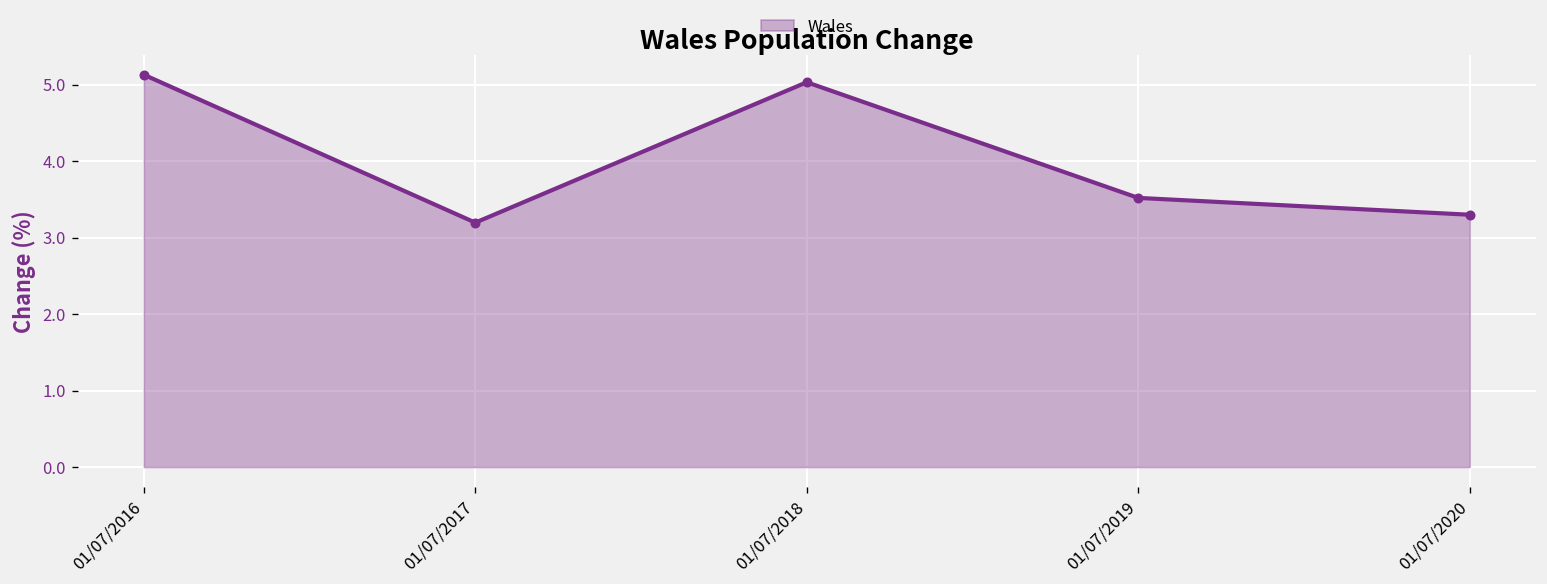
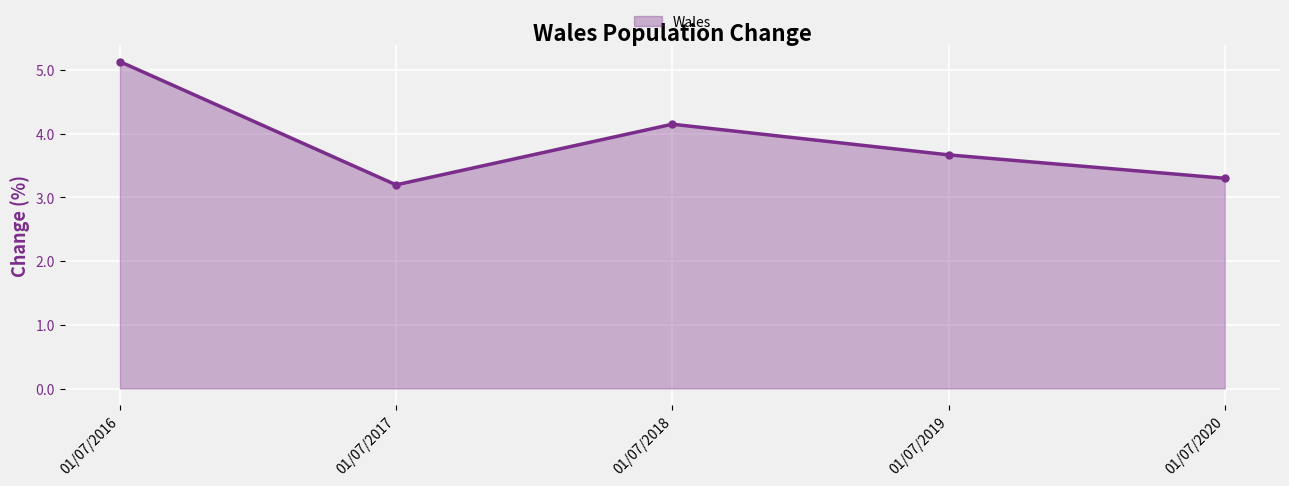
  {
    "01/07/2016": 5.1,
    "01/07/2017": 3.2,
-   "01/07/2018": 5.0,
-   "01/07/2019": 3.5,
+   "01/07/2018": 4.1,
+   "01/07/2019": 3.7,
    "01/07/2020": 3.3
  }
